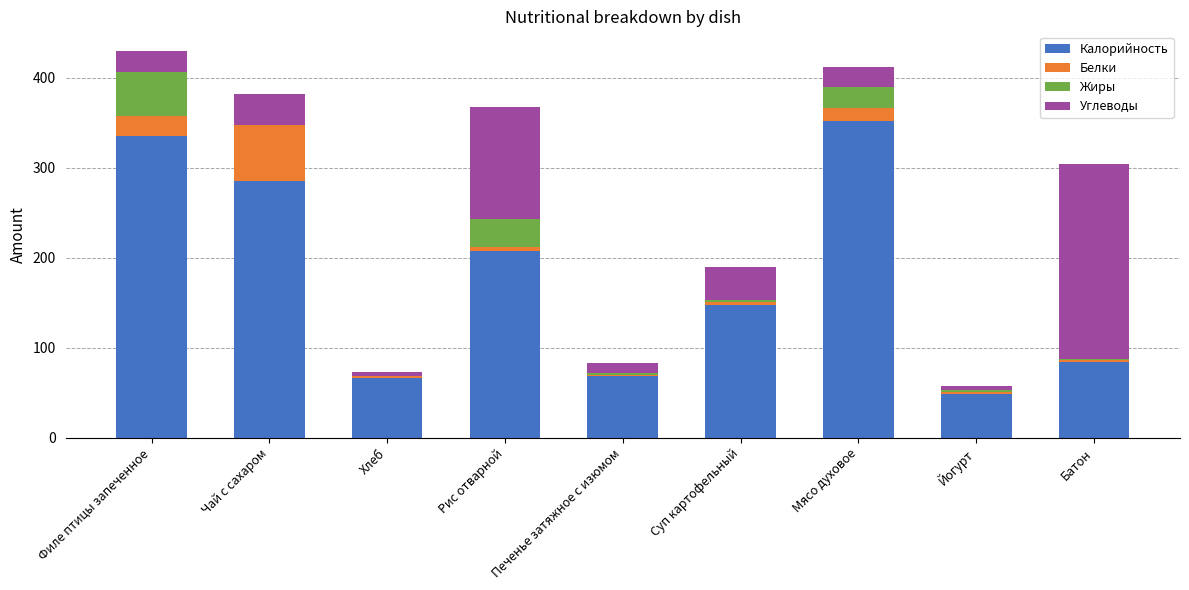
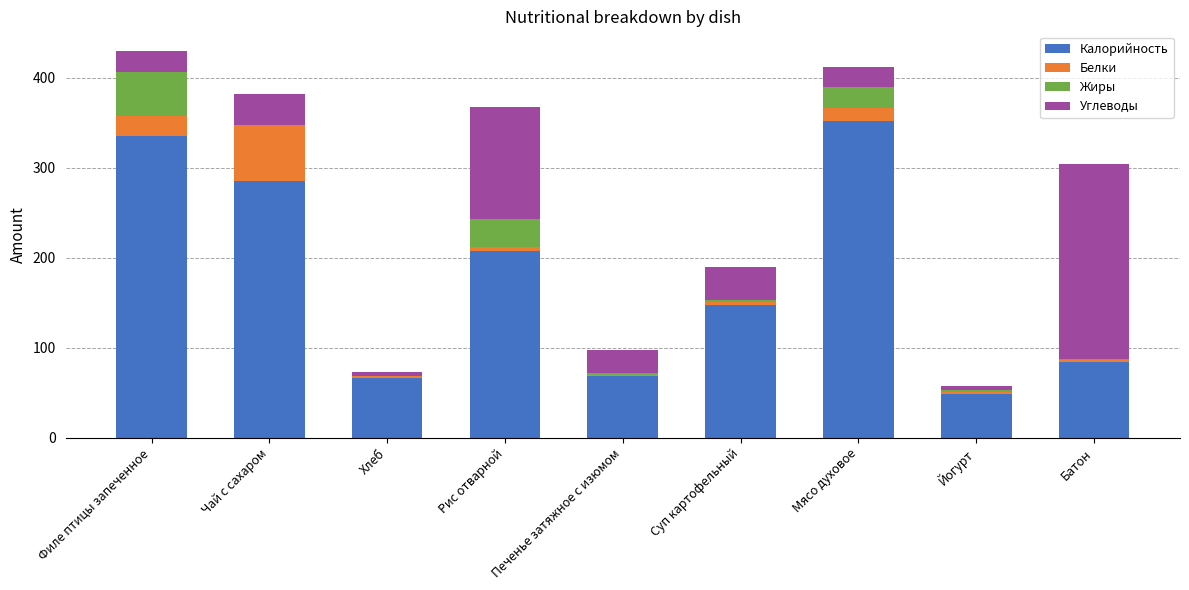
  {
    "Калорийность": {
      "Филе птицы запеченное": 340,
      "Чай с сахаром": 290,
      "Хлеб": 70,
      "Рис отварной": 210,
      "Печенье затяжное с изюмом": 70,
      "Суп картофельный": 150,
      "Мясо духовое": 350,
      "Йогурт": 50,
      "Батон": 80
    },
    "Белки": {
      "Филе птицы запеченное": 20,
      "Чай с сахаром": 60,
      "Рис отварной": 0,
      "Суп картофельный": 0,
      "Мясо духовое": 20,
      "Йогурт": 0
    },
    "Жиры": {
      "Филе птицы запеченное": 50,
      "Рис отварной": 30,
      "Суп картофельный": 0,
      "Мясо духовое": 20
    },
    "Углеводы": {
      "Филе птицы запеченное": 20,
      "Чай с сахаром": 30,
      "Хлеб": 10,
      "Рис отварной": 120,
-     "Печенье затяжное с изюмом": 10,
+     "Печенье затяжное с изюмом": 30,
      "Суп картофельный": 40,
      "Мясо духовое": 20,
      "Йогурт": 0,
      "Батон": 220
    }
  }
